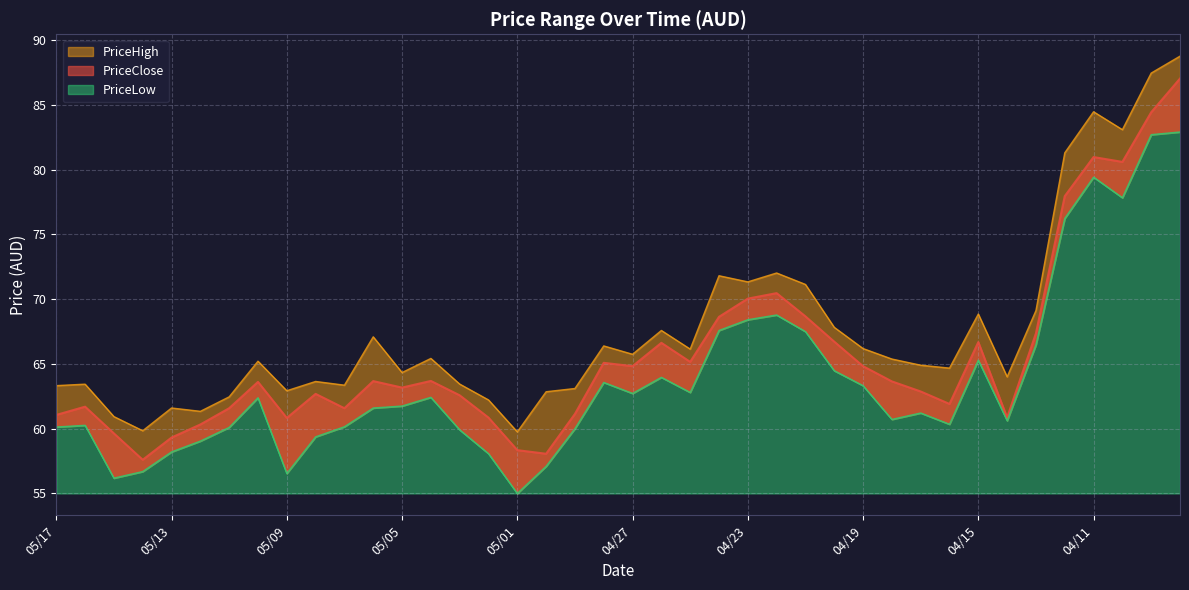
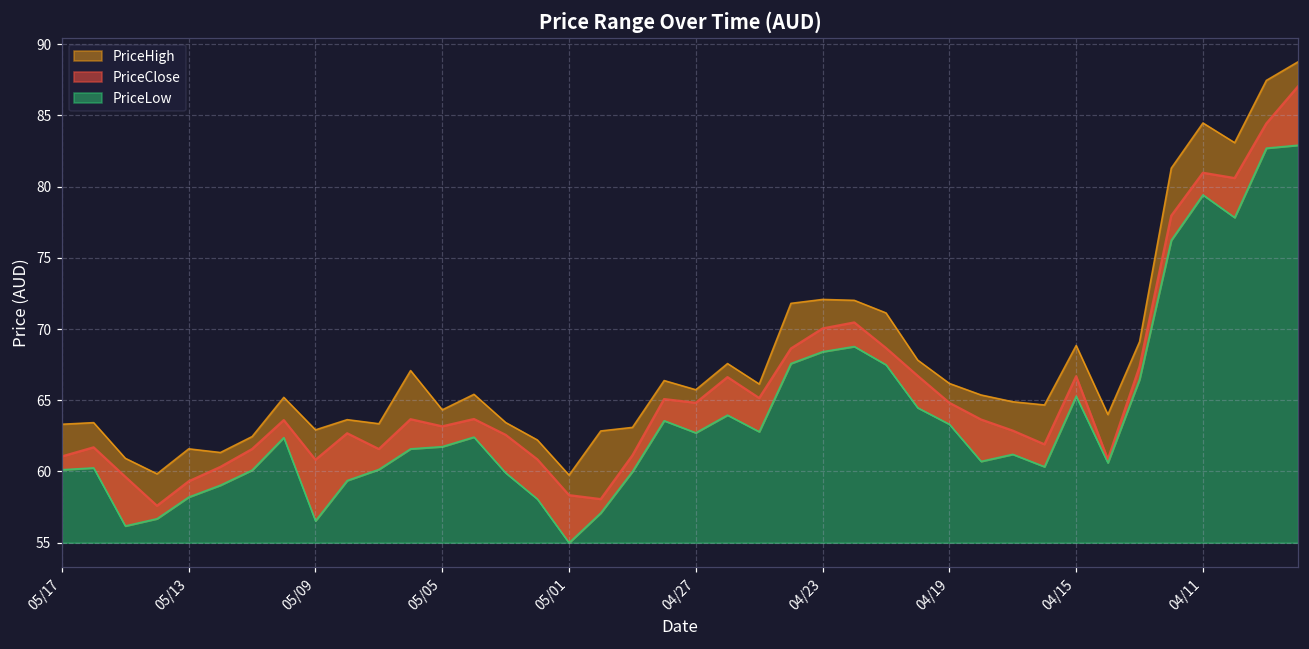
  {
    "PriceClose": {
      "05/17": 61.1,
      "05/13": 59.3,
      "05/09": 60.8,
      "05/05": 63.2,
      "05/01": 58.3,
      "04/27": 64.8,
      "04/23": 70.0,
      "04/19": 64.8,
      "04/15": 66.7,
      "04/11": 81.0
    },
    "PriceLow": {
      "05/17": 60.1,
      "05/13": 58.2,
      "05/09": 56.5,
      "05/05": 61.7,
      "05/01": 55.0,
      "04/27": 62.7,
      "04/23": 68.4,
      "04/19": 63.3,
      "04/15": 65.3,
      "04/11": 79.4
    },
    "PriceHigh": {
      "05/17": 63.3,
      "05/13": 61.6,
      "05/09": 62.9,
      "05/05": 64.3,
      "05/01": 59.7,
      "04/27": 65.7,
-     "04/23": 71.3,
+     "04/23": 72.1,
      "04/19": 66.2,
      "04/15": 68.8,
      "04/11": 84.5
    }
  }
